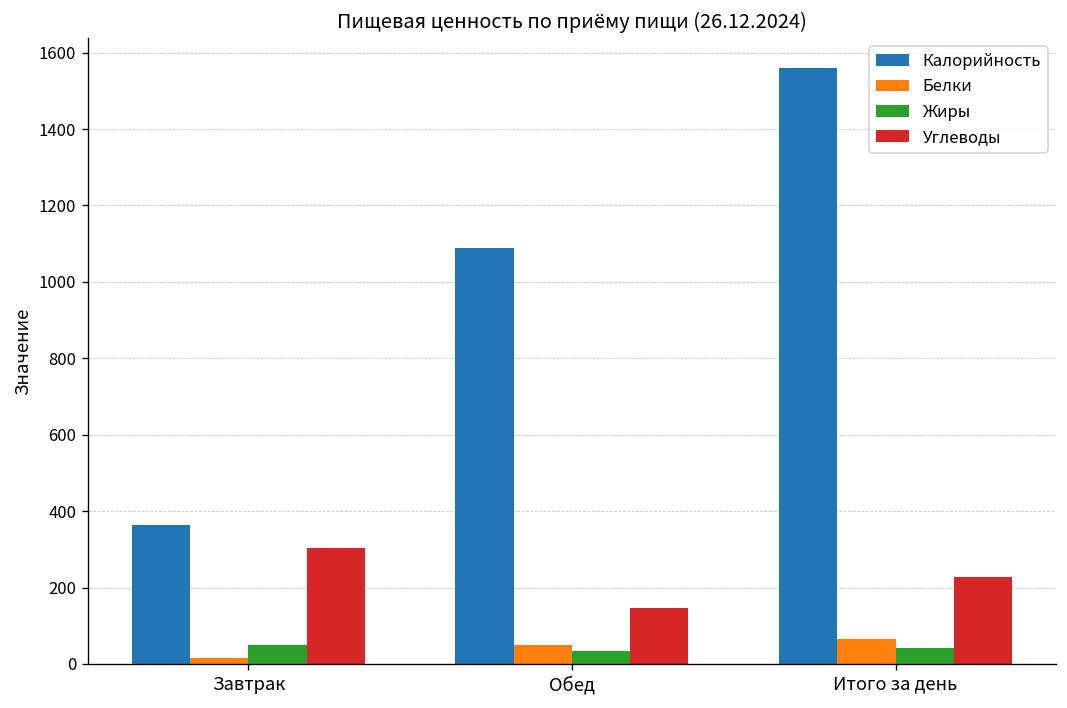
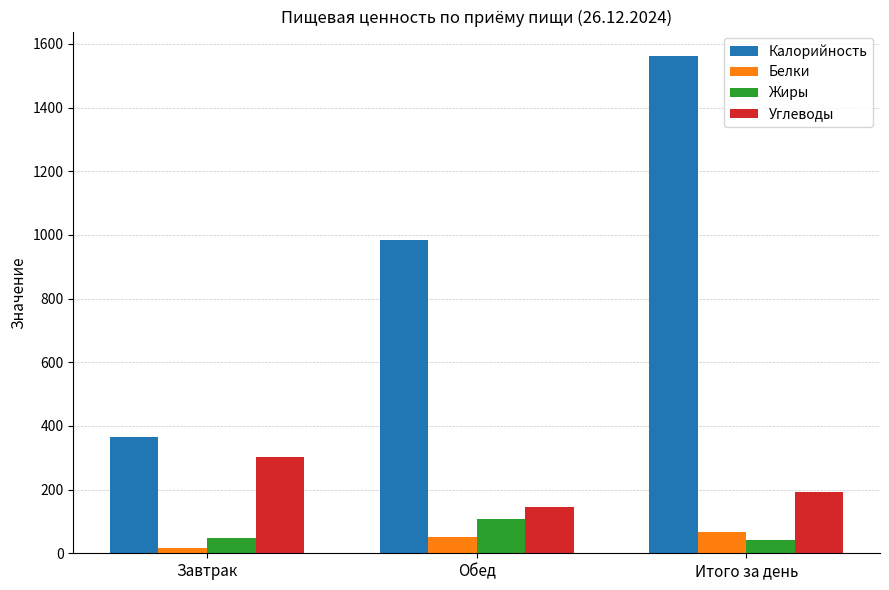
  {
    "Калорийность": {
      "Завтрак": 360,
-     "Обед": 1090,
+     "Обед": 980,
      "Итого за день": 1560
    },
    "Белки": {
      "Завтрак": 20,
      "Обед": 50,
      "Итого за день": 70
    },
    "Жиры": {
      "Завтрак": 50,
-     "Обед": 30,
+     "Обед": 110,
      "Итого за день": 40
    },
    "Углеводы": {
      "Завтрак": 300,
      "Обед": 150,
-     "Итого за день": 230
+     "Итого за день": 190
    }
  }
